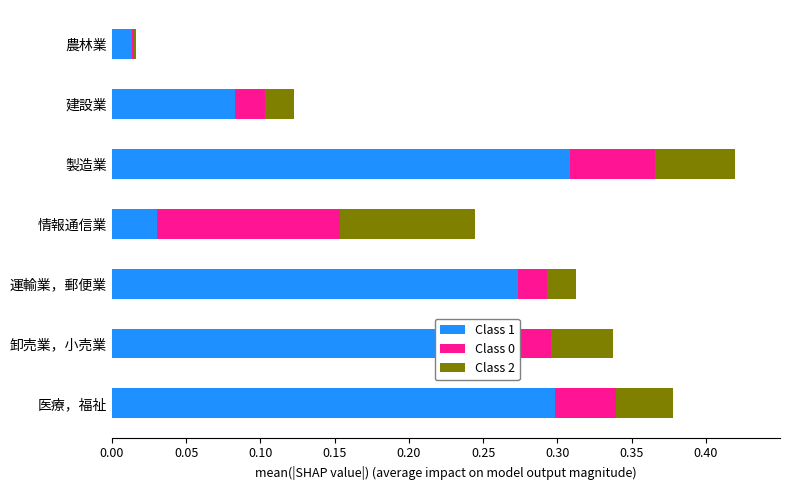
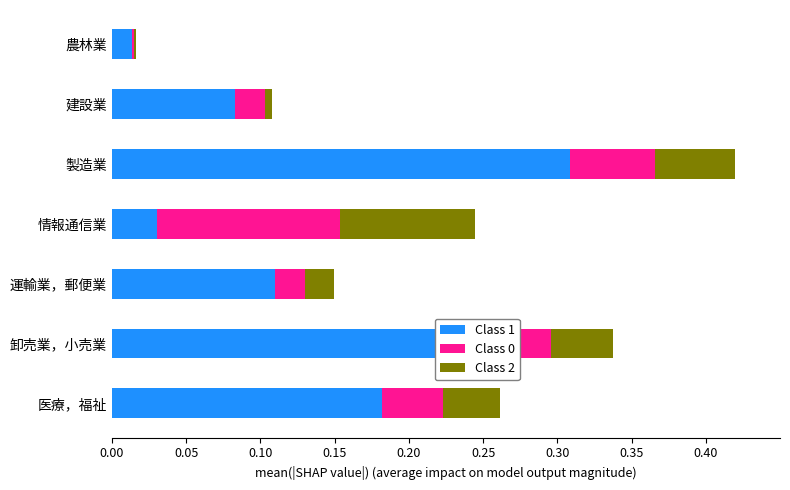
  {
    "Class 1": {
      "農林業": 0.014,
      "建設業": 0.083,
      "製造業": 0.309,
      "情報通信業": 0.031,
-     "運輸業，郵便業": 0.273,
-     "医療，福祉": 0.299
+     "運輸業，郵便業": 0.110,
+     "医療，福祉": 0.182
    },
    "Class 0": {
      "建設業": 0.020,
      "製造業": 0.057,
      "情報通信業": 0.123,
      "運輸業，郵便業": 0.020,
      "卸売業，小売業": 0.059,
      "医療，福祉": 0.041
    },
    "Class 2": {
-     "建設業": 0.020,
+     "建設業": 0.005,
      "製造業": 0.055,
      "情報通信業": 0.091,
      "運輸業，郵便業": 0.020,
      "卸売業，小売業": 0.042,
      "医療，福祉": 0.038
    }
  }
